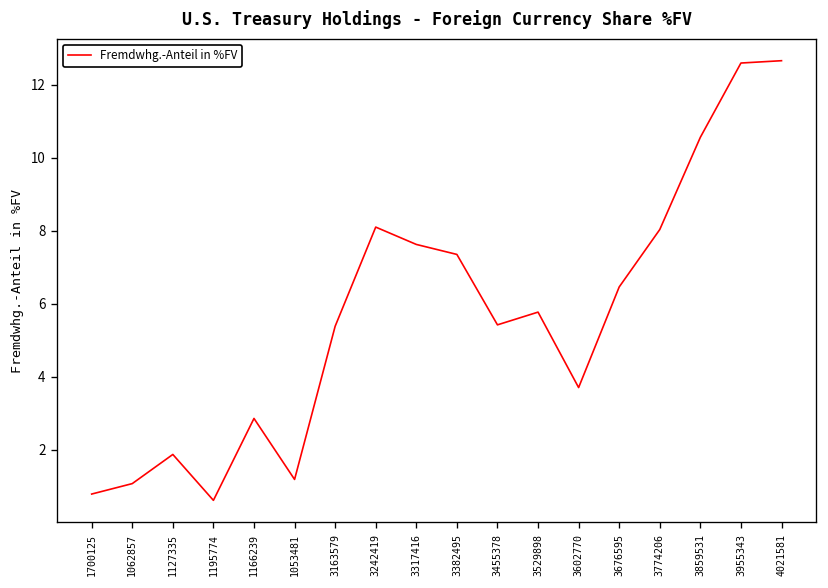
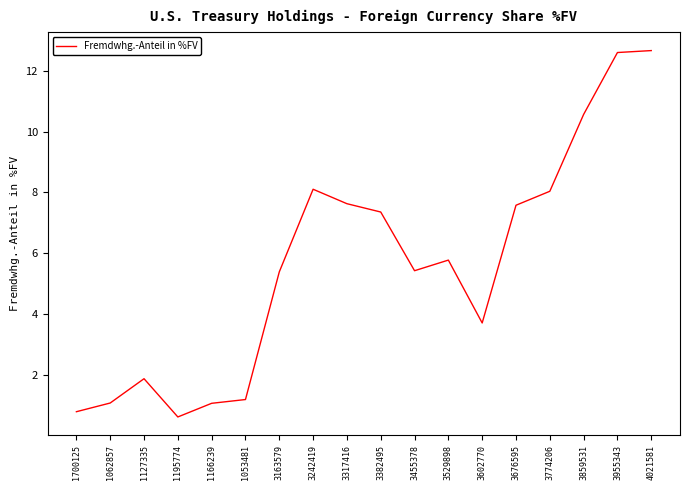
  {
    "1700125": 0.8,
    "1062857": 1.1,
    "1127335": 1.9,
    "1195774": 0.6,
-   "1166239": 2.9,
+   "1166239": 1.1,
    "1053481": 1.2,
    "3163579": 5.4,
    "3242419": 8.1,
    "3317416": 7.6,
    "3382495": 7.4,
    "3455378": 5.4,
    "3529898": 5.8,
    "3602770": 3.7,
-   "3676595": 6.5,
+   "3676595": 7.6,
    "3774206": 8.0,
    "3859531": 10.6,
    "3955343": 12.6,
    "4021581": 12.7
  }
